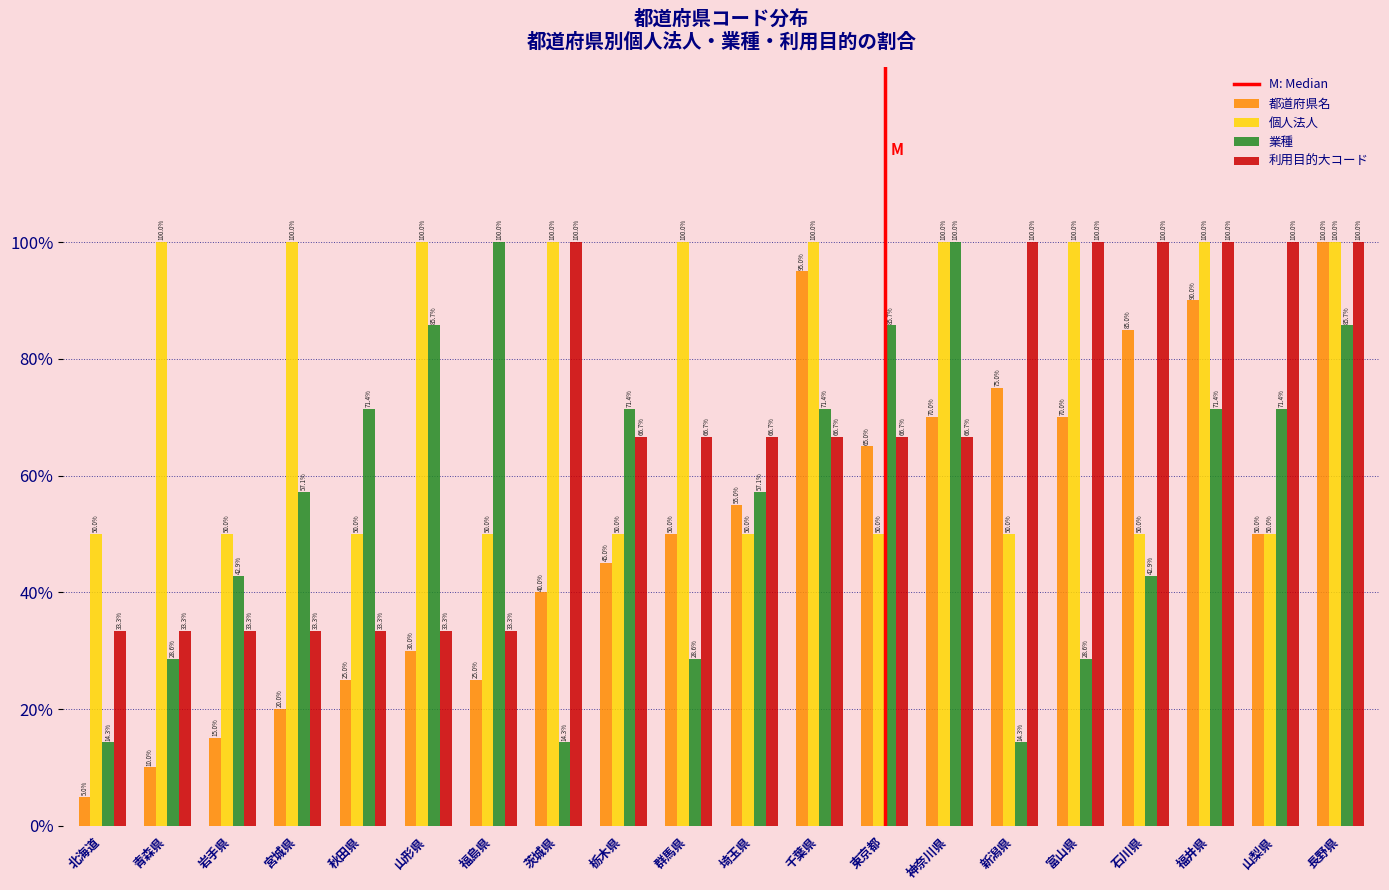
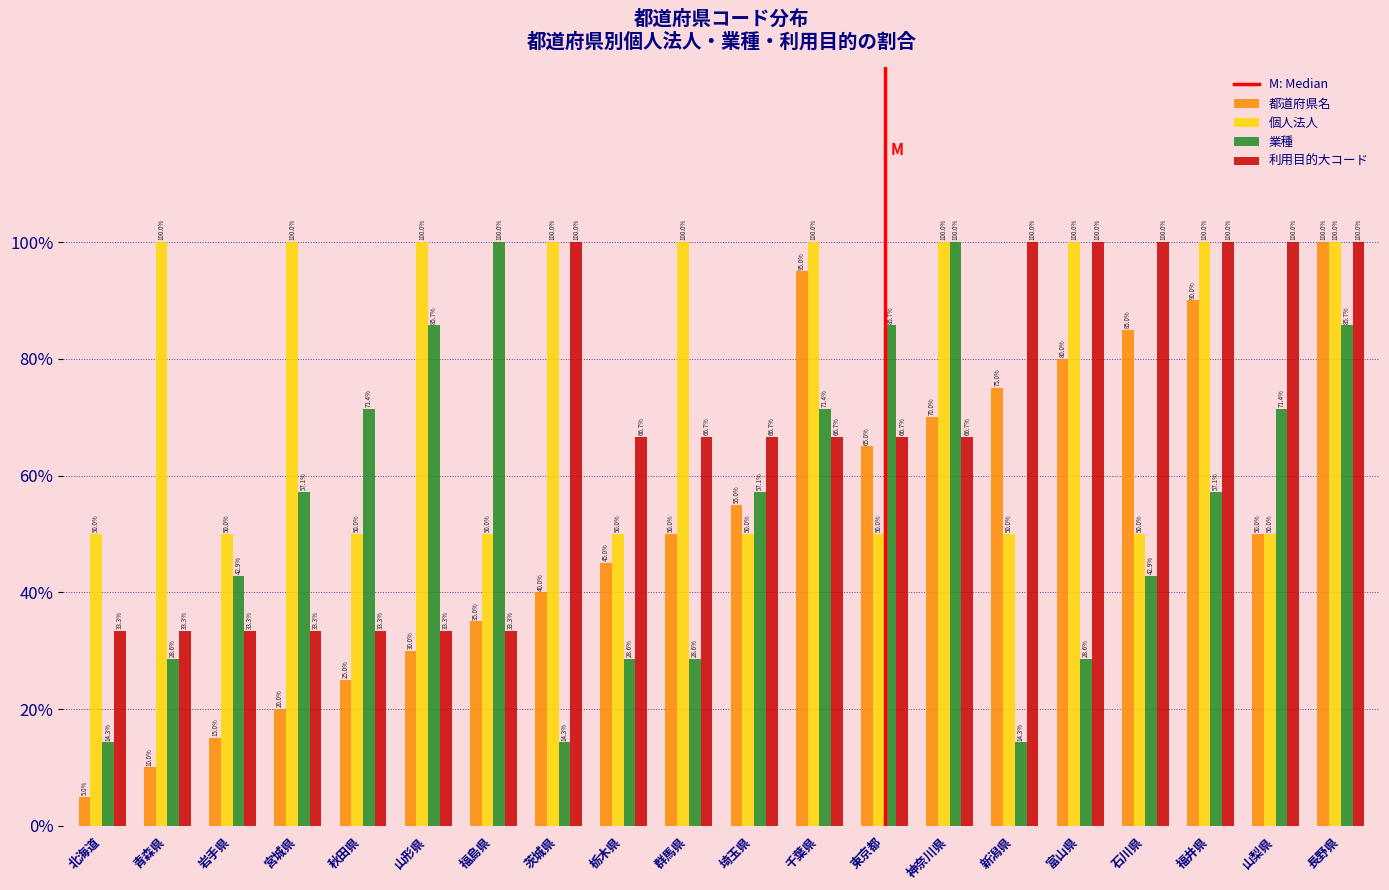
  {
    "都道府県名": {
      "北海道": "5.0%",
      "青森県": "10.0%",
      "岩手県": "15.0%",
      "宮城県": "20.0%",
      "秋田県": "25.0%",
      "山形県": "30.0%",
-     "福島県": "25.0%",
+     "福島県": "35.0%",
      "茨城県": "40.0%",
      "栃木県": "45.0%",
      "群馬県": "50.0%",
      "埼玉県": "55.0%",
      "千葉県": "95.0%",
      "東京都": "65.0%",
      "神奈川県": "70.0%",
      "新潟県": "75.0%",
-     "富山県": "70.0%",
+     "富山県": "80.0%",
      "石川県": "85.0%",
      "福井県": "90.0%",
      "山梨県": "50.0%",
      "長野県": "100.0%"
    },
    "個人法人": {
      "北海道": "50.0%",
      "青森県": "100.0%",
      "岩手県": "50.0%",
      "宮城県": "100.0%",
      "秋田県": "50.0%",
      "山形県": "100.0%",
      "福島県": "50.0%",
      "茨城県": "100.0%",
      "栃木県": "50.0%",
      "群馬県": "100.0%",
      "埼玉県": "50.0%",
      "千葉県": "100.0%",
      "東京都": "50.0%",
      "神奈川県": "100.0%",
      "新潟県": "50.0%",
      "富山県": "100.0%",
      "石川県": "50.0%",
      "福井県": "100.0%",
      "山梨県": "50.0%",
      "長野県": "100.0%"
    },
    "業種": {
      "北海道": "14.3%",
      "青森県": "28.6%",
      "岩手県": "42.9%",
      "宮城県": "57.1%",
      "秋田県": "71.4%",
      "山形県": "85.7%",
      "福島県": "100.0%",
      "茨城県": "14.3%",
-     "栃木県": "71.4%",
+     "栃木県": "28.6%",
      "群馬県": "28.6%",
      "埼玉県": "57.1%",
      "千葉県": "71.4%",
      "東京都": "85.7%",
      "神奈川県": "100.0%",
      "新潟県": "14.3%",
      "富山県": "28.6%",
      "石川県": "42.9%",
-     "福井県": "71.4%",
+     "福井県": "57.1%",
      "山梨県": "71.4%",
      "長野県": "85.7%"
    },
    "利用目的大コード": {
      "北海道": "33.3%",
      "青森県": "33.3%",
      "岩手県": "33.3%",
      "宮城県": "33.3%",
      "秋田県": "33.3%",
      "山形県": "33.3%",
      "福島県": "33.3%",
      "茨城県": "100.0%",
      "栃木県": "66.7%",
      "群馬県": "66.7%",
      "埼玉県": "66.7%",
      "千葉県": "66.7%",
      "東京都": "66.7%",
      "神奈川県": "66.7%",
      "新潟県": "100.0%",
      "富山県": "100.0%",
      "石川県": "100.0%",
      "福井県": "100.0%",
      "山梨県": "100.0%",
      "長野県": "100.0%"
    }
  }
